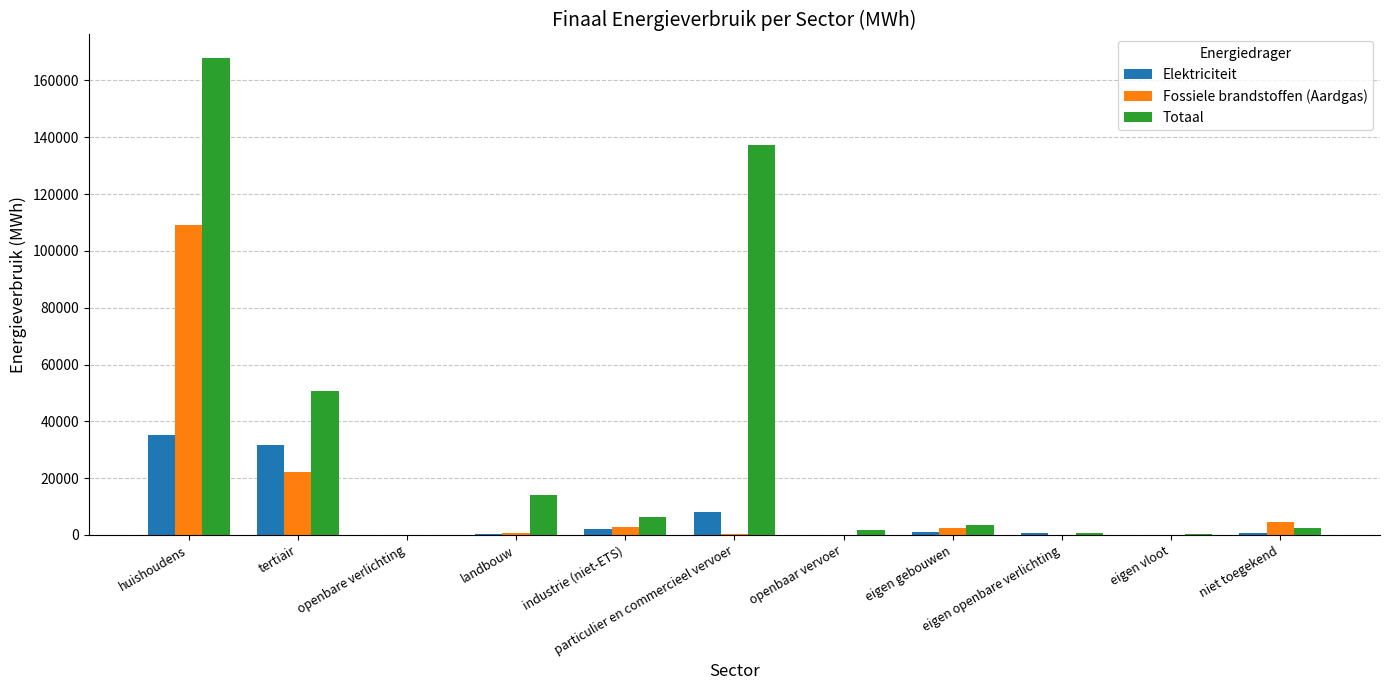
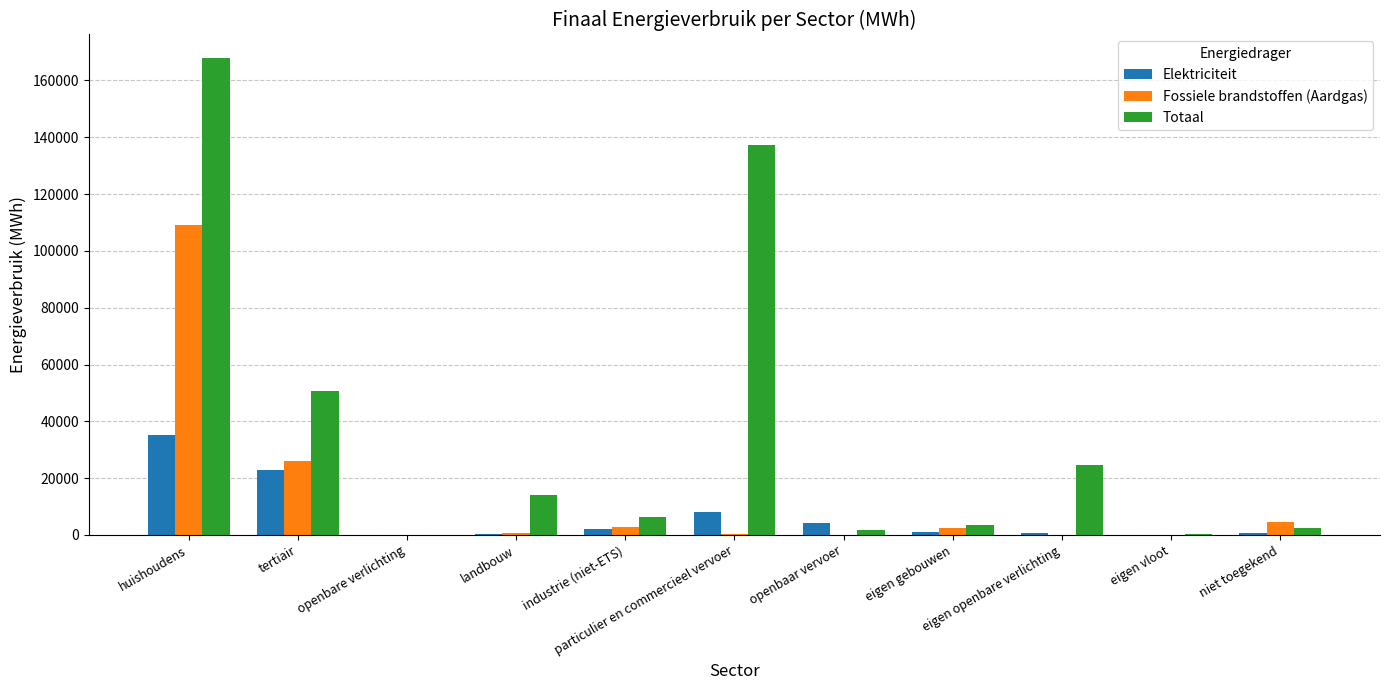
  {
    "Elektriciteit": {
      "huishoudens": 35000,
-     "tertiair": 32000,
+     "tertiair": 23000,
      "industrie (niet-ETS)": 2000,
      "particulier en commercieel vervoer": 8000,
-     "openbaar vervoer": 0,
+     "openbaar vervoer": 4000,
      "eigen gebouwen": 1000,
      "eigen vloot": 0
    },
    "Fossiele brandstoffen (Aardgas)": {
      "huishoudens": 109000,
-     "tertiair": 22000,
+     "tertiair": 26000,
      "openbare verlichting": 0,
      "industrie (niet-ETS)": 3000,
      "openbaar vervoer": 0,
      "eigen gebouwen": 3000,
      "eigen openbare verlichting": 0,
      "niet toegekend": 5000
    },
    "Totaal": {
      "huishoudens": 168000,
      "tertiair": 51000,
      "landbouw": 14000,
      "industrie (niet-ETS)": 6000,
      "particulier en commercieel vervoer": 137000,
      "openbaar vervoer": 2000,
      "eigen gebouwen": 4000,
-     "eigen openbare verlichting": 1000,
+     "eigen openbare verlichting": 25000,
      "niet toegekend": 2000
    }
  }
